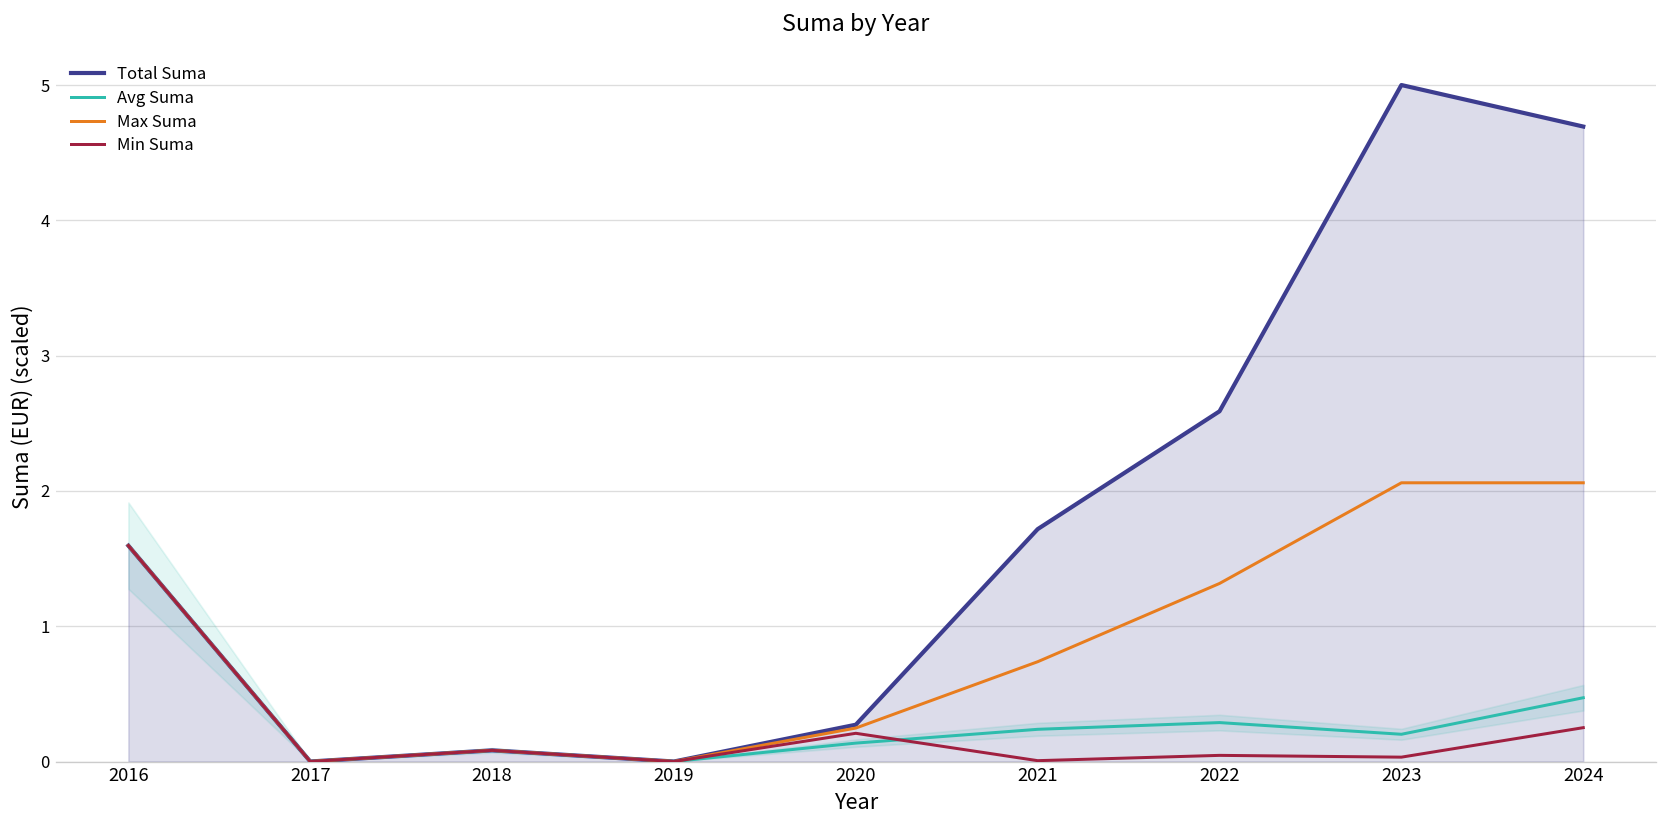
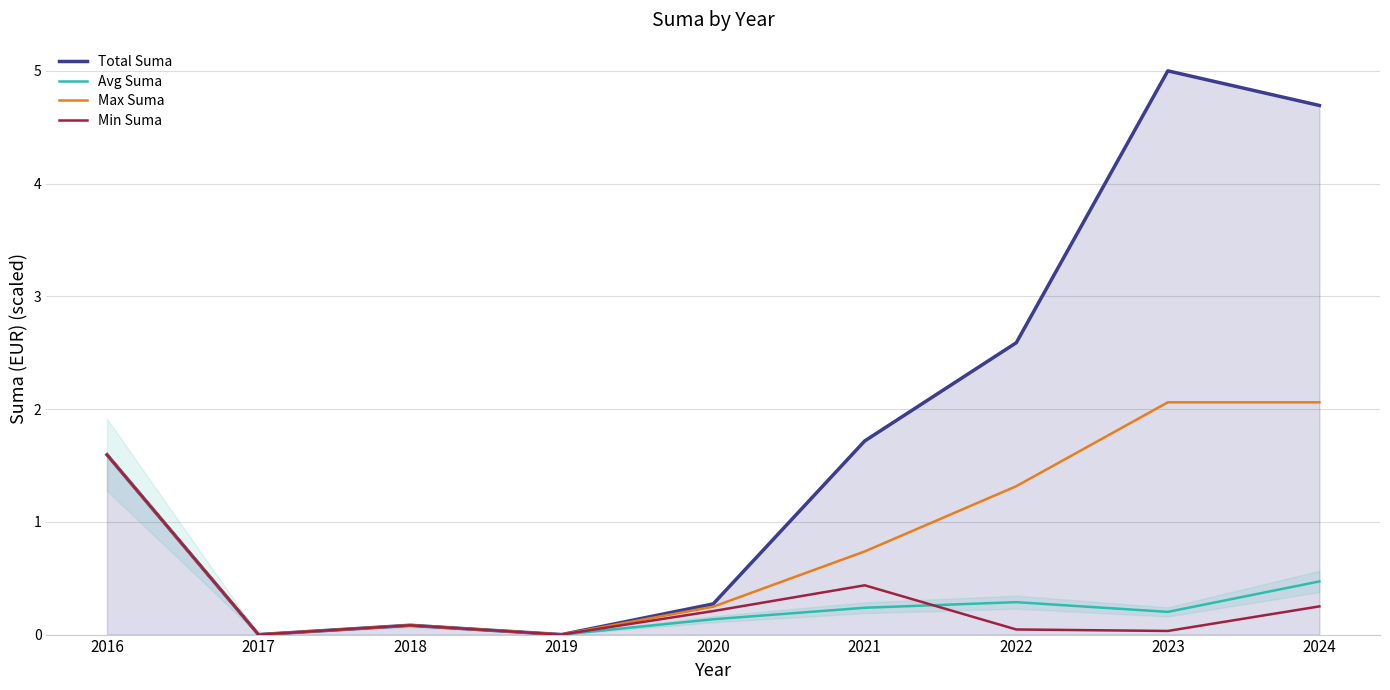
  {
    "Total Suma": {
      "2020": 0.27,
      "2021": 1.72,
      "2022": 2.59,
      "2023": 5.00,
      "2024": 4.69
    },
    "Max Suma": {
      "2020": 0.25,
      "2021": 0.74,
      "2022": 1.32,
      "2023": 2.06,
      "2024": 2.06
    },
    "Min Suma": {
      "2020": 0.21,
-     "2021": 0.01,
+     "2021": 0.44,
      "2022": 0.05,
      "2023": 0.03,
      "2024": 0.25
    }
  }
